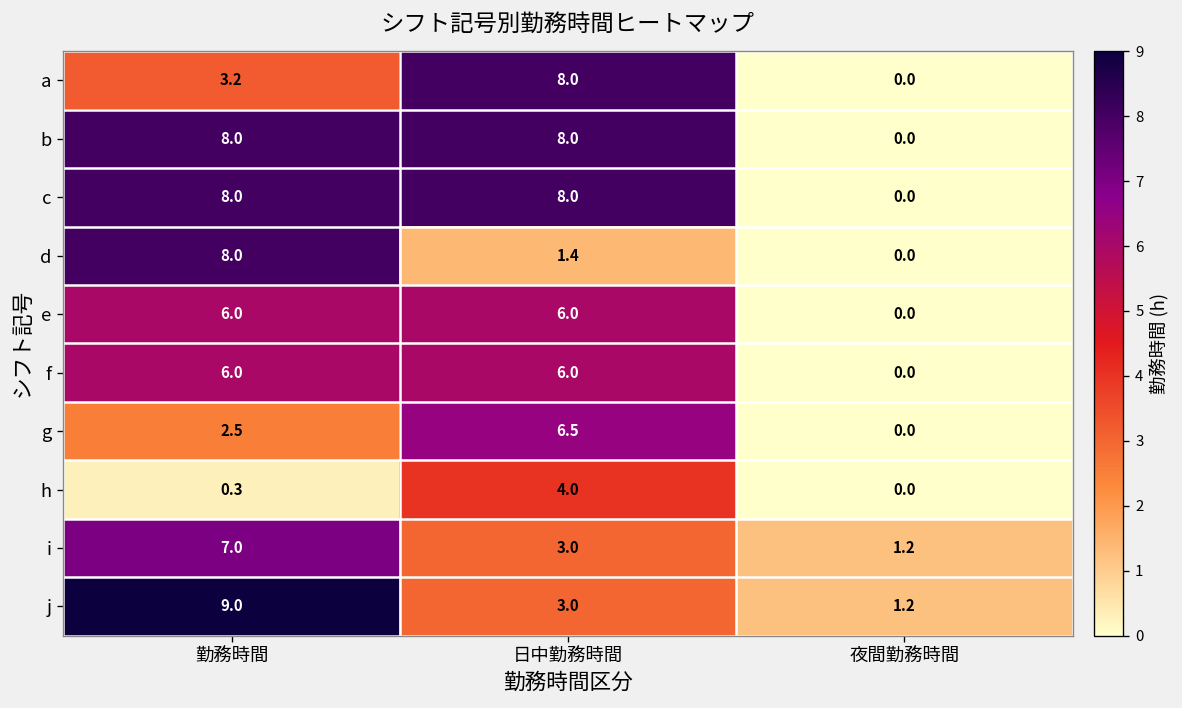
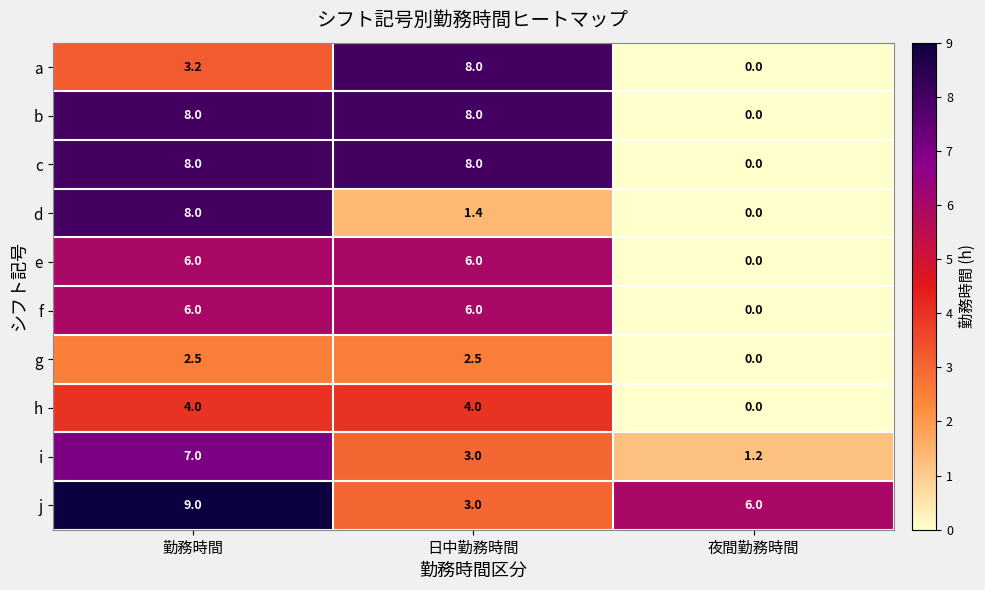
  {
    "a": {
      "勤務時間": 3.2,
      "日中勤務時間": 8.0,
      "夜間勤務時間": 0.0
    },
    "b": {
      "勤務時間": 8.0,
      "日中勤務時間": 8.0,
      "夜間勤務時間": 0.0
    },
    "c": {
      "勤務時間": 8.0,
      "日中勤務時間": 8.0,
      "夜間勤務時間": 0.0
    },
    "d": {
      "勤務時間": 8.0,
      "日中勤務時間": 1.4,
      "夜間勤務時間": 0.0
    },
    "e": {
      "勤務時間": 6.0,
      "日中勤務時間": 6.0,
      "夜間勤務時間": 0.0
    },
    "f": {
      "勤務時間": 6.0,
      "日中勤務時間": 6.0,
      "夜間勤務時間": 0.0
    },
    "g": {
      "勤務時間": 2.5,
-     "日中勤務時間": 6.5,
+     "日中勤務時間": 2.5,
      "夜間勤務時間": 0.0
    },
    "h": {
-     "勤務時間": 0.3,
+     "勤務時間": 4.0,
      "日中勤務時間": 4.0,
      "夜間勤務時間": 0.0
    },
    "i": {
      "勤務時間": 7.0,
      "日中勤務時間": 3.0,
      "夜間勤務時間": 1.2
    },
    "j": {
      "勤務時間": 9.0,
      "日中勤務時間": 3.0,
-     "夜間勤務時間": 1.2
+     "夜間勤務時間": 6.0
    }
  }
